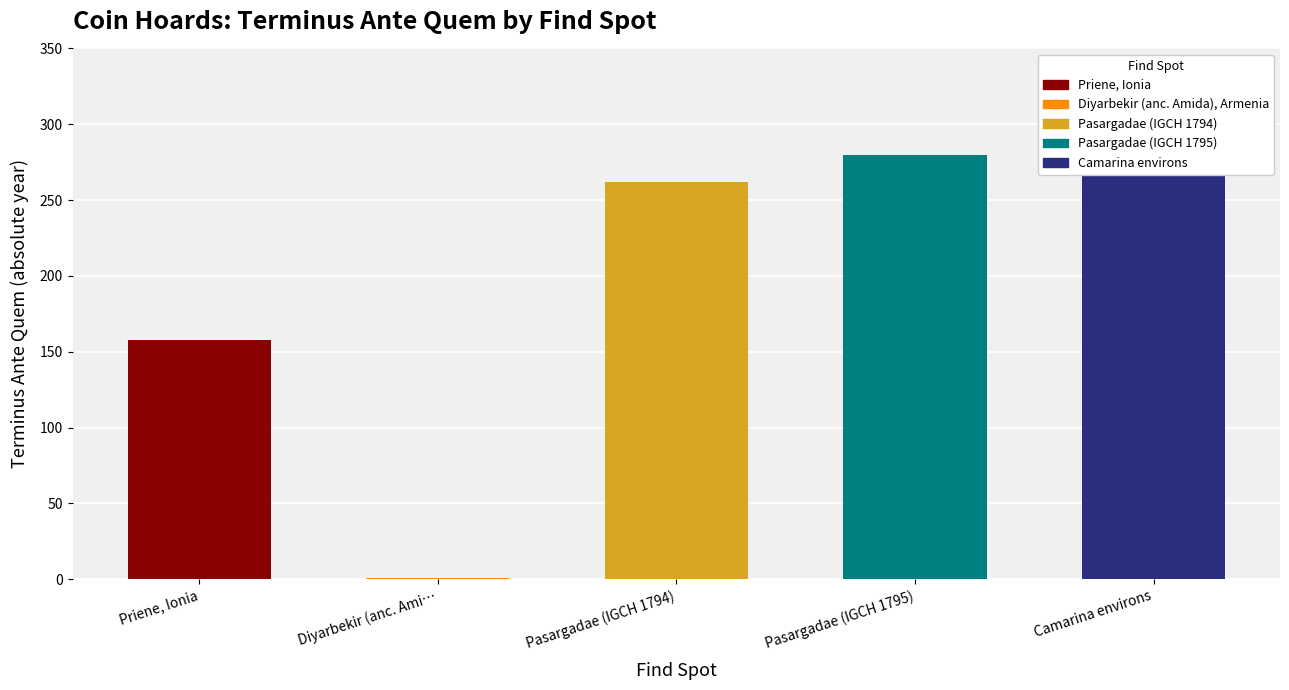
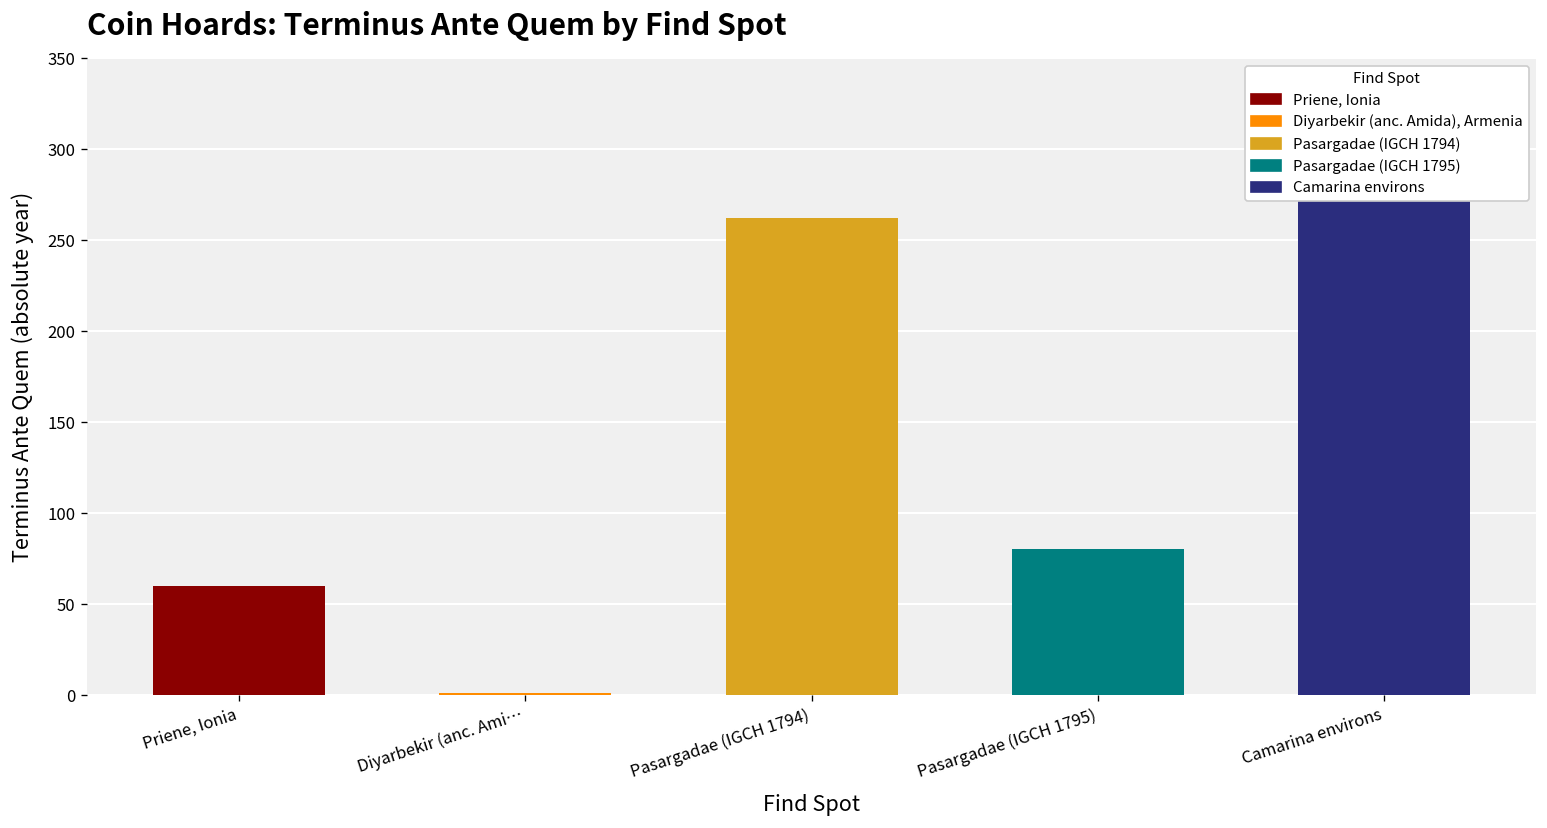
  {
-   "Priene, Ionia": 158,
+   "Priene, Ionia": 60,
    "Pasargadae (IGCH 1794)": 262,
-   "Pasargadae (IGCH 1795)": 280
+   "Pasargadae (IGCH 1795)": 80
  }
